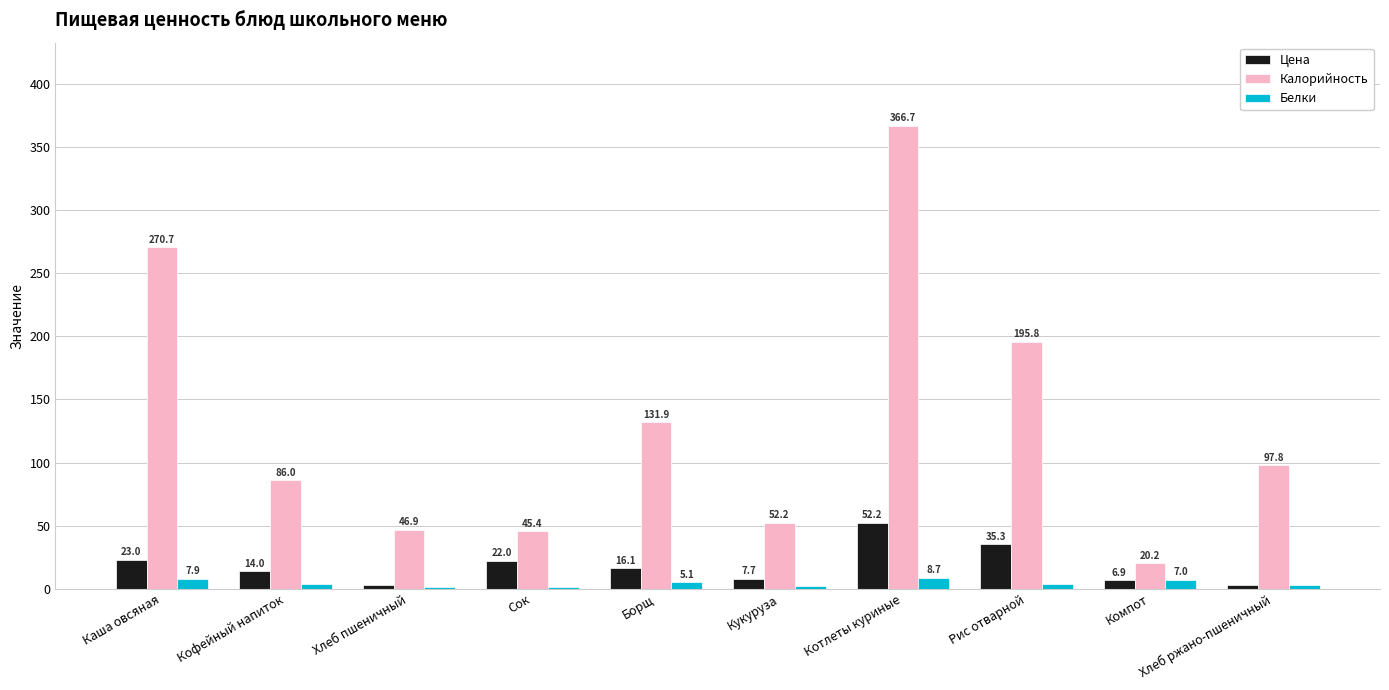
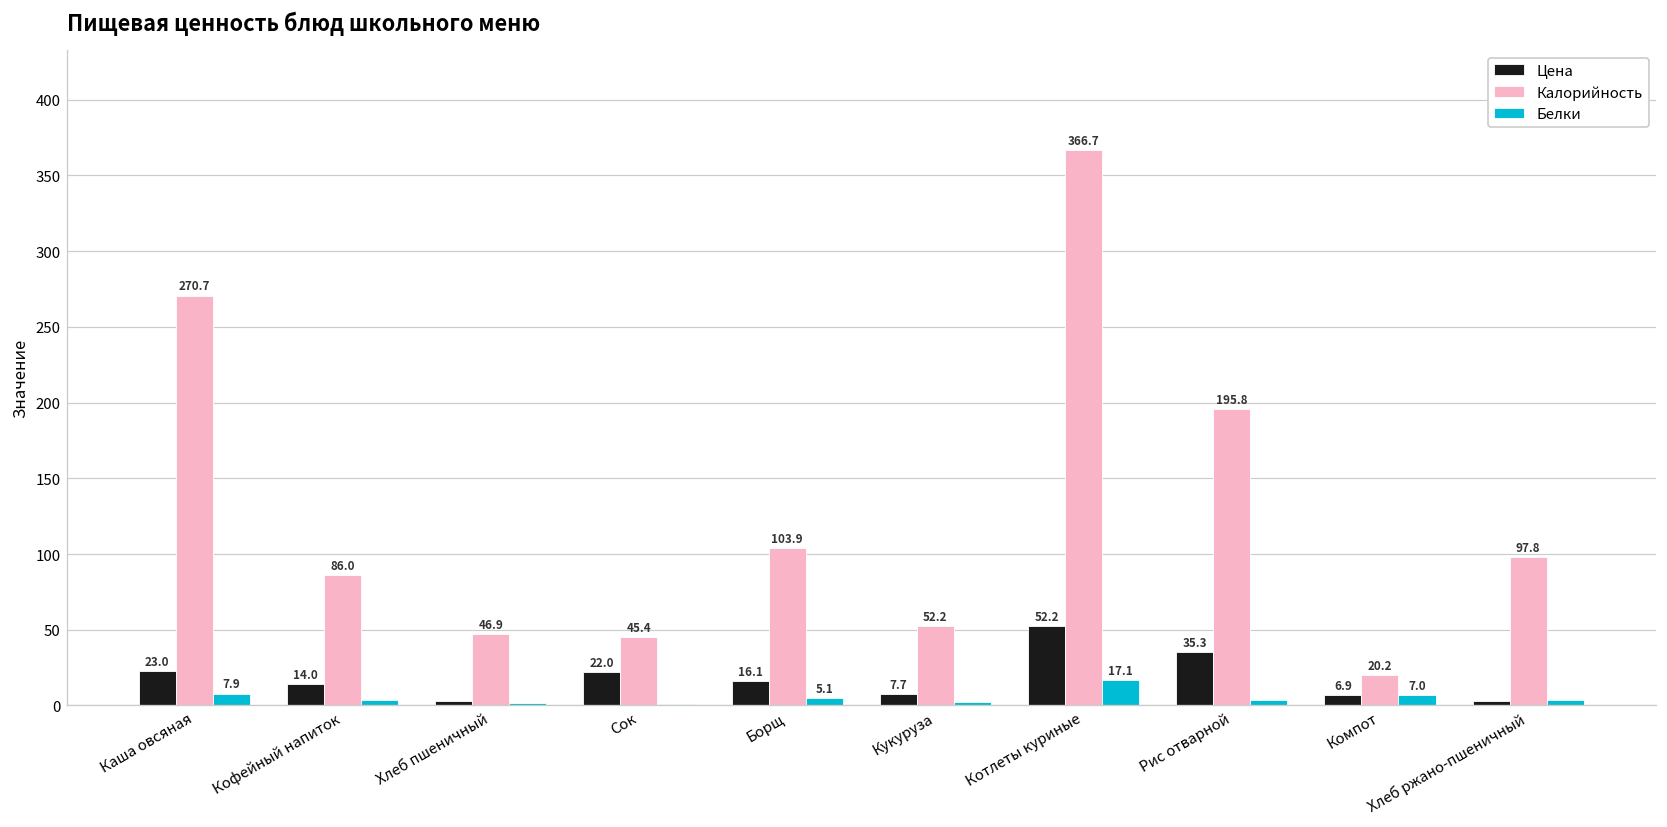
  {
    "Цена": {
      "Каша овсяная": 23.0,
      "Кофейный напиток": 14.0,
      "Сок": 22.0,
      "Борщ": 16.1,
      "Кукуруза": 7.7,
      "Котлеты куриные": 52.2,
      "Рис отварной": 35.3,
      "Компот": 6.9
    },
    "Калорийность": {
      "Каша овсяная": 270.7,
      "Кофейный напиток": 86.0,
      "Хлеб пшеничный": 46.9,
      "Сок": 45.4,
-     "Борщ": 131.9,
+     "Борщ": 103.9,
      "Кукуруза": 52.2,
      "Котлеты куриные": 366.7,
      "Рис отварной": 195.8,
      "Компот": 20.2,
      "Хлеб ржано-пшеничный": 97.8
    },
    "Белки": {
      "Каша овсяная": 7.9,
      "Борщ": 5.1,
-     "Котлеты куриные": 8.7,
+     "Котлеты куриные": 17.1,
      "Компот": 7.0
    }
  }
